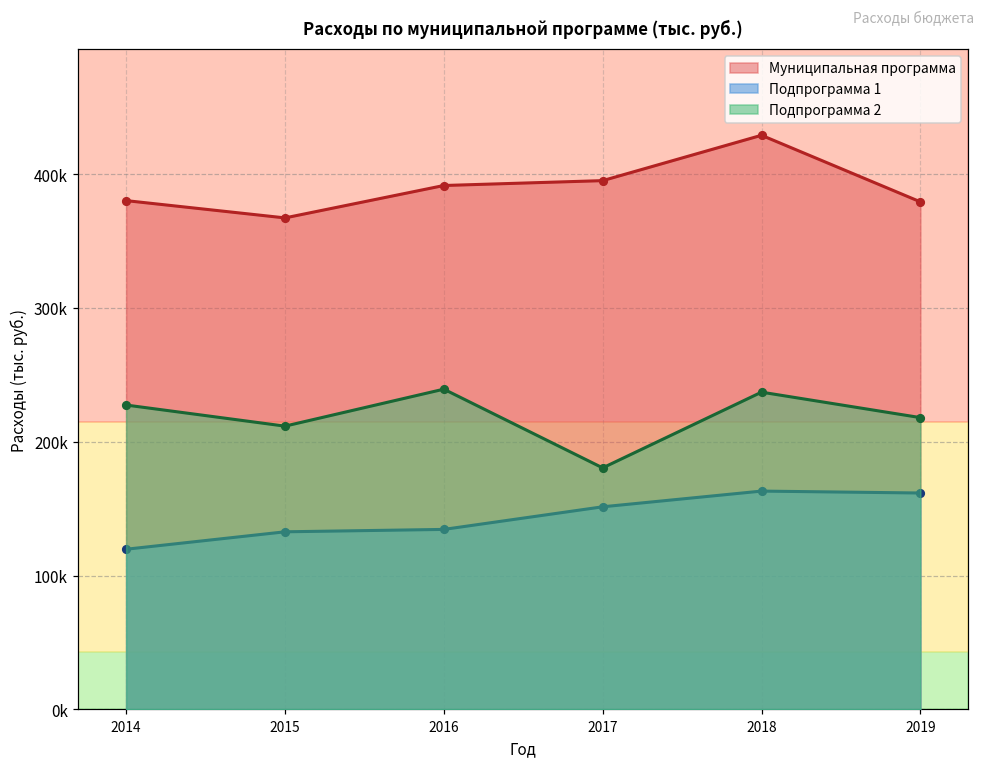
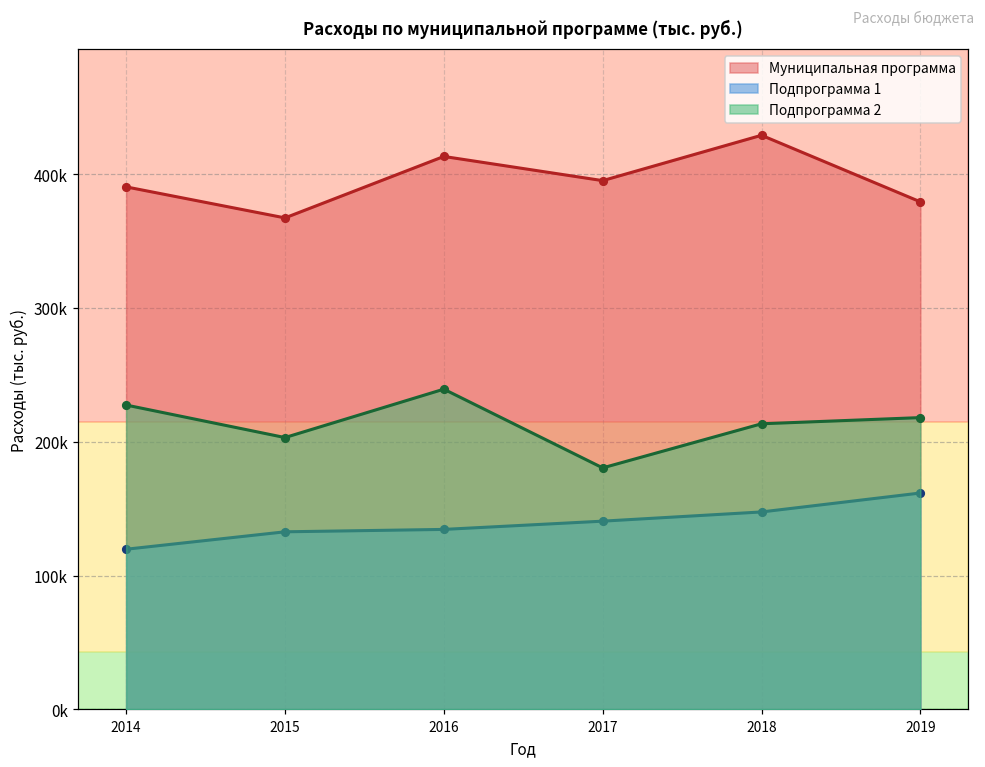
  {
    "Муниципальная программа": {
-     "2014": 380000,
+     "2014": 391000,
      "2015": 367000,
-     "2016": 392000,
+     "2016": 413000,
      "2017": 395000,
      "2018": 429000,
      "2019": 379000
    },
    "Подпрограмма 1": {
      "2014": 120000,
      "2015": 133000,
      "2016": 135000,
-     "2017": 151000,
-     "2018": 163000,
+     "2017": 141000,
+     "2018": 148000,
      "2019": 162000
    },
    "Подпрограмма 2": {
      "2014": 228000,
-     "2015": 212000,
+     "2015": 203000,
      "2016": 239000,
      "2017": 181000,
-     "2018": 237000,
+     "2018": 214000,
      "2019": 218000
    }
  }
